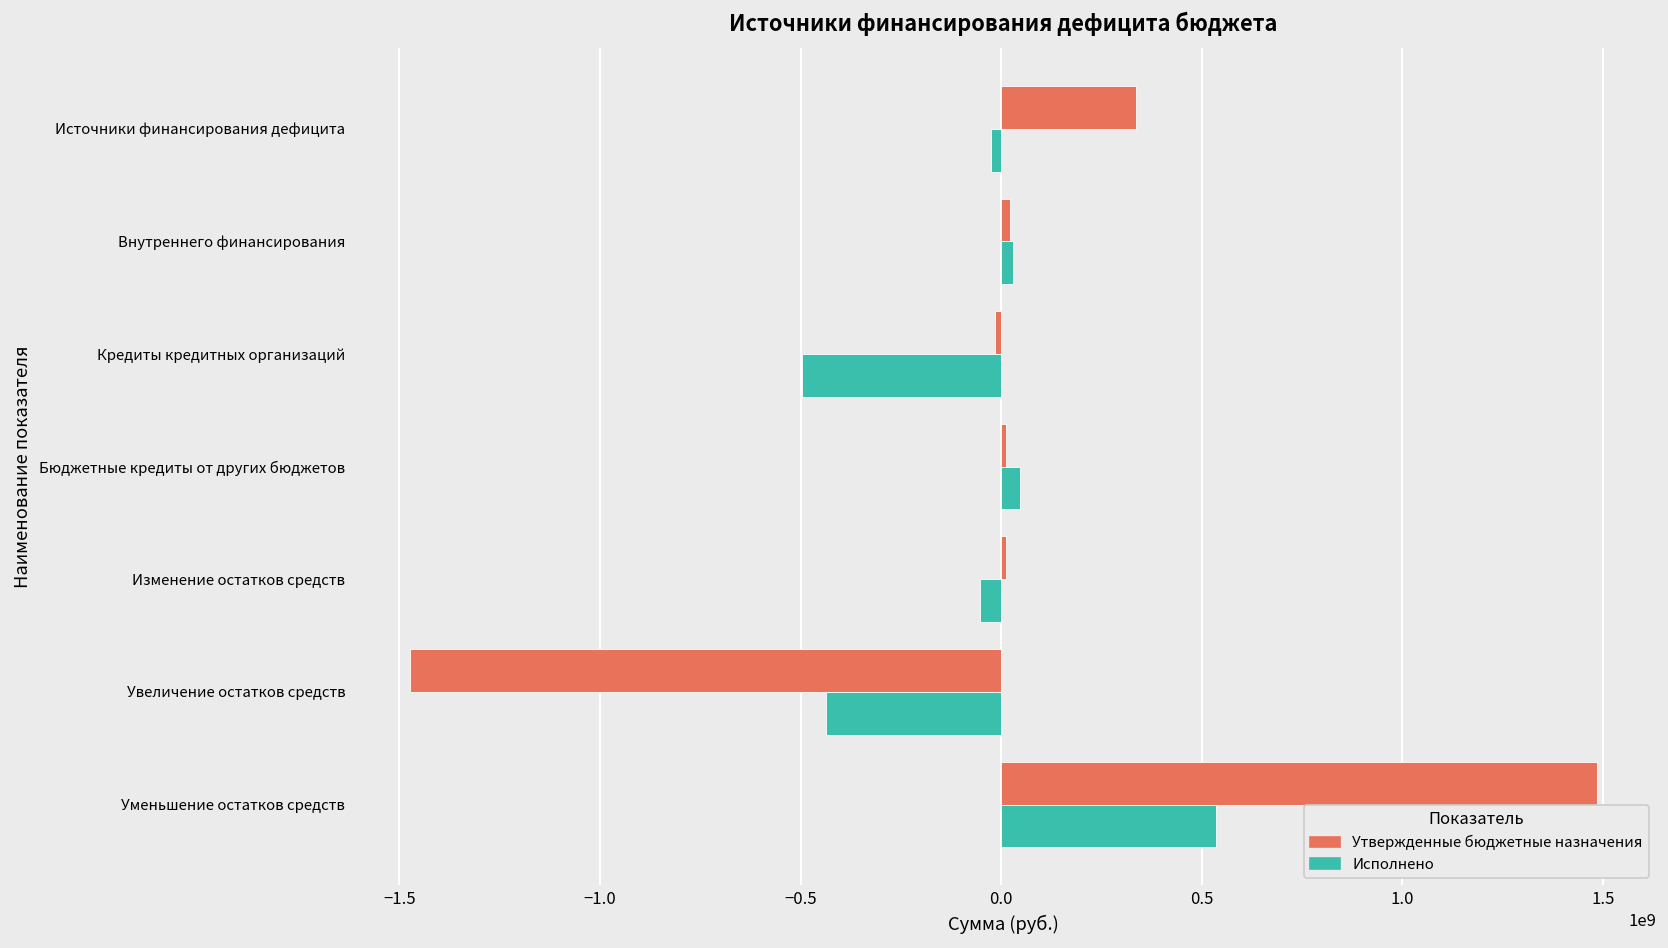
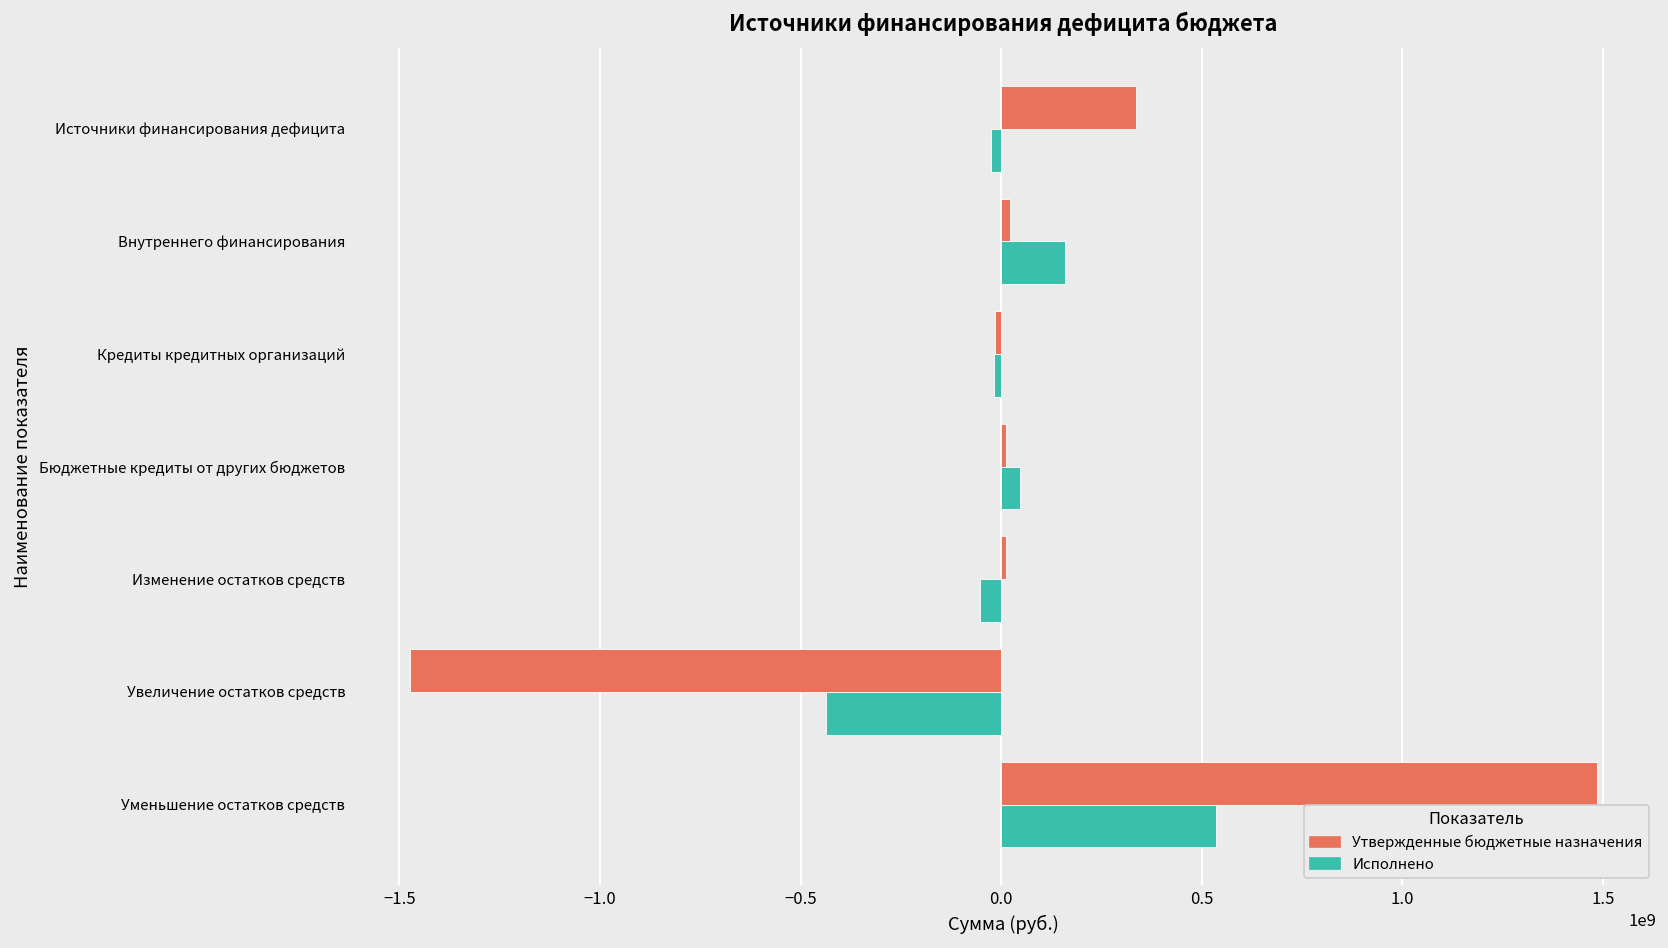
  {
    "Утвержденные бюджетные назначения": {
      "Источники финансирования дефицита": 340000000,
      "Внутреннего финансирования": 20000000,
      "Кредиты кредитных организаций": -20000000,
      "Бюджетные кредиты от других бюджетов": 10000000,
      "Изменение остатков средств": 10000000,
      "Увеличение остатков средств": -1470000000,
      "Уменьшение остатков средств": 1480000000
    },
    "Исполнено": {
      "Источники финансирования дефицита": -20000000,
-     "Внутреннего финансирования": 30000000,
-     "Кредиты кредитных организаций": -500000000,
+     "Внутреннего финансирования": 160000000,
+     "Кредиты кредитных организаций": -20000000,
      "Бюджетные кредиты от других бюджетов": 50000000,
      "Изменение остатков средств": -50000000,
      "Увеличение остатков средств": -440000000,
      "Уменьшение остатков средств": 540000000
    }
  }
